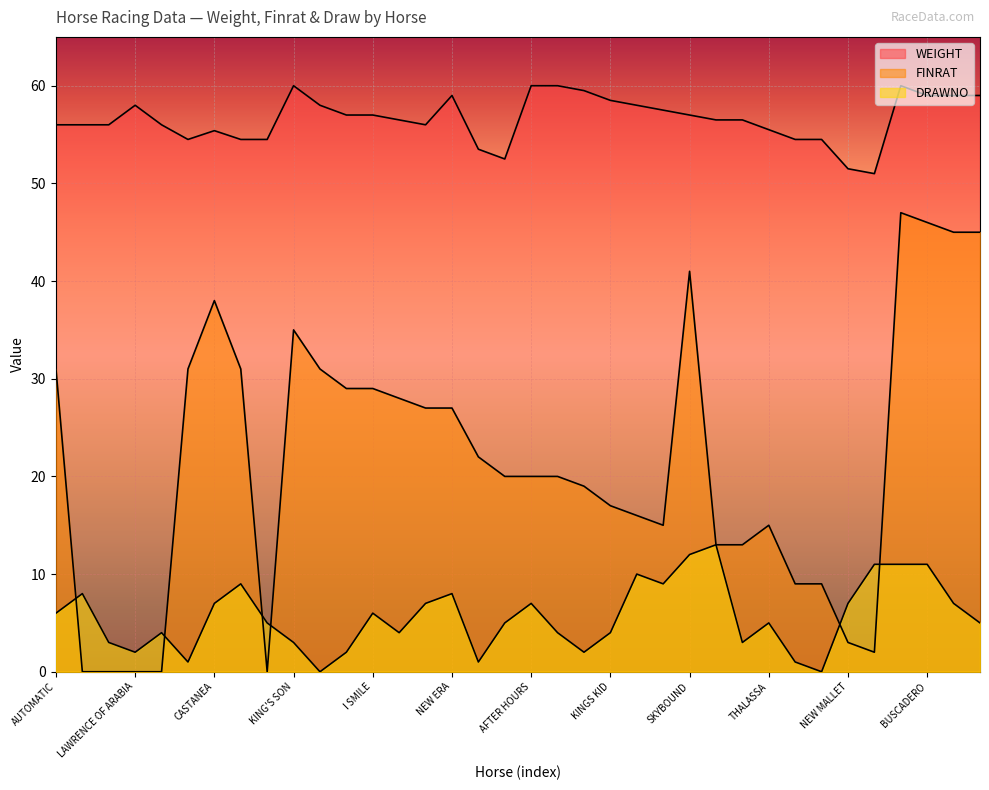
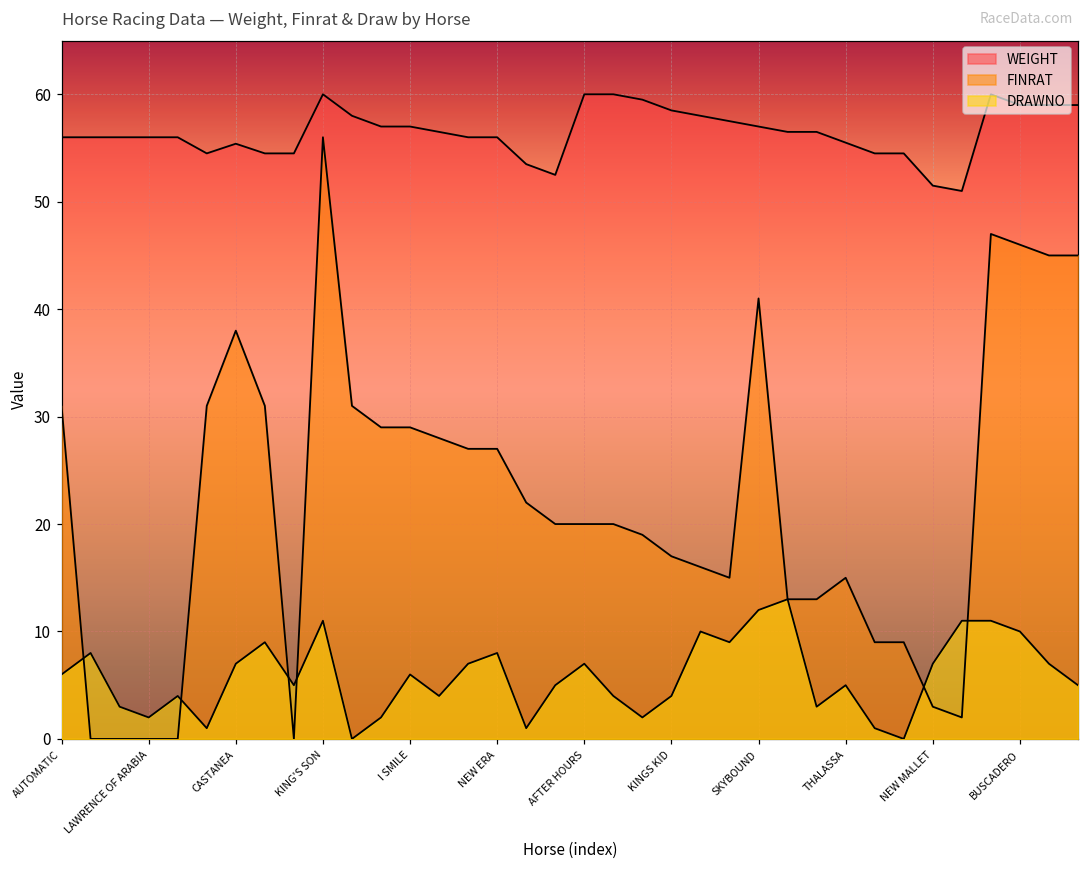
  {
    "WEIGHT": {
      "AUTOMATIC": 56,
-     "LAWRENCE OF ARABIA": 58,
+     "LAWRENCE OF ARABIA": 56,
      "CASTANEA": 55,
      "KING'S SON": 60,
      "I SMILE": 57,
-     "NEW ERA": 59,
+     "NEW ERA": 56,
      "AFTER HOURS": 60,
      "KINGS KID": 59,
      "SKYBOUND": 57,
      "THALASSA": 56,
      "NEW MALLET": 52
    },
    "FINRAT": {
      "AUTOMATIC": 31,
      "LAWRENCE OF ARABIA": 0,
      "CASTANEA": 38,
-     "KING'S SON": 35,
+     "KING'S SON": 56,
      "I SMILE": 29,
      "NEW ERA": 27,
      "AFTER HOURS": 20,
      "KINGS KID": 17,
      "SKYBOUND": 41,
      "THALASSA": 15,
      "NEW MALLET": 3,
      "BUSCADERO": 46
    },
    "DRAWNO": {
      "AUTOMATIC": 6,
      "LAWRENCE OF ARABIA": 2,
      "CASTANEA": 7,
-     "KING'S SON": 3,
+     "KING'S SON": 11,
      "I SMILE": 6,
      "NEW ERA": 8,
      "AFTER HOURS": 7,
      "KINGS KID": 4,
      "SKYBOUND": 12,
      "THALASSA": 5,
      "NEW MALLET": 7,
-     "BUSCADERO": 11
+     "BUSCADERO": 10
    }
  }
